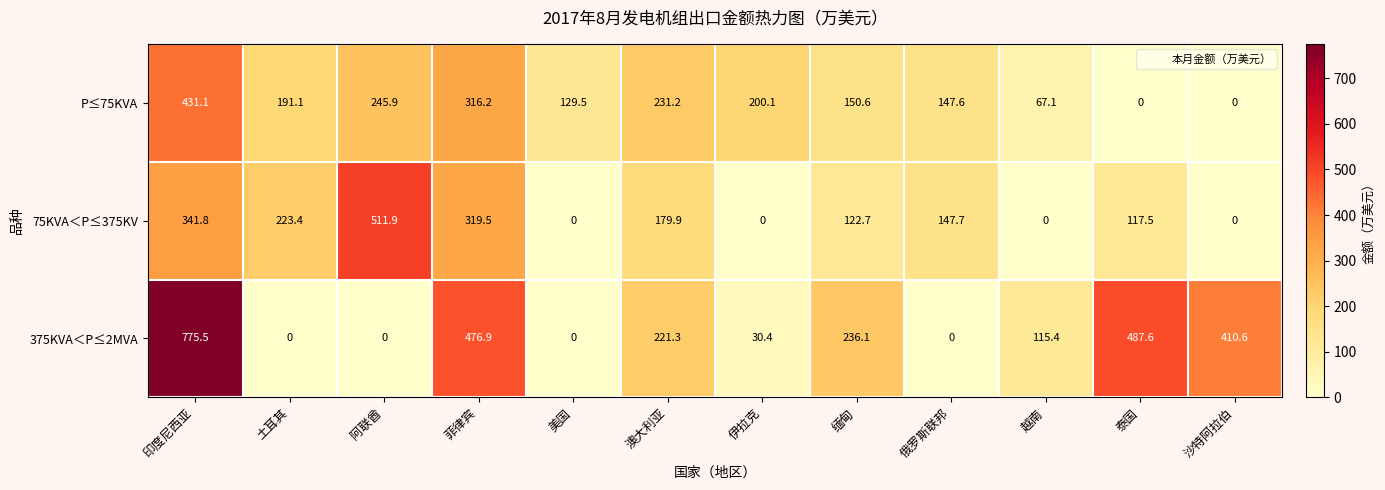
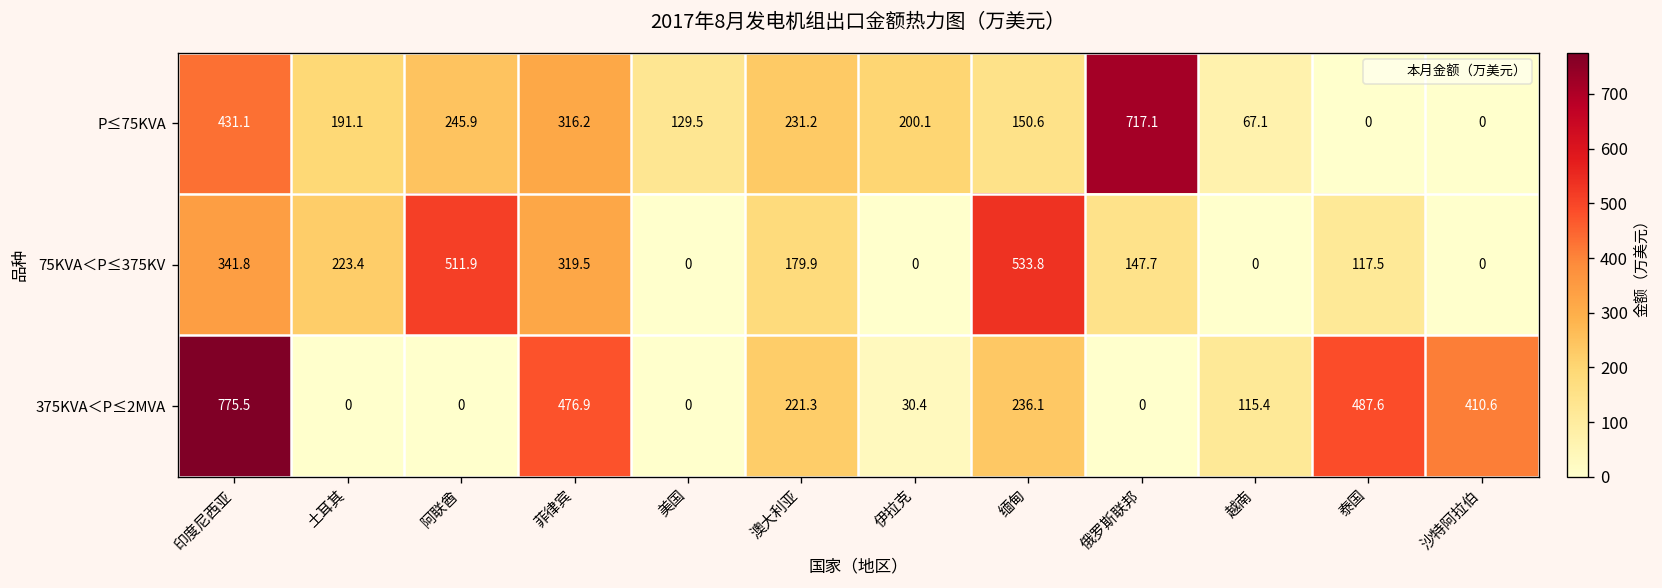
  {
    "P≤75KVA": {
      "印度尼西亚": 431.1,
      "土耳其": 191.1,
      "阿联酋": 245.9,
      "菲律宾": 316.2,
      "美国": 129.5,
      "澳大利亚": 231.2,
      "伊拉克": 200.1,
      "缅甸": 150.6,
-     "俄罗斯联邦": 147.6,
+     "俄罗斯联邦": 717.1,
      "越南": 67.1,
      "泰国": 0,
      "沙特阿拉伯": 0
    },
    "75KVA＜P≤375KV": {
      "印度尼西亚": 341.8,
      "土耳其": 223.4,
      "阿联酋": 511.9,
      "菲律宾": 319.5,
      "美国": 0,
      "澳大利亚": 179.9,
      "伊拉克": 0,
-     "缅甸": 122.7,
+     "缅甸": 533.8,
      "俄罗斯联邦": 147.7,
      "越南": 0,
      "泰国": 117.5,
      "沙特阿拉伯": 0
    },
    "375KVA＜P≤2MVA": {
      "印度尼西亚": 775.5,
      "土耳其": 0,
      "阿联酋": 0,
      "菲律宾": 476.9,
      "美国": 0,
      "澳大利亚": 221.3,
      "伊拉克": 30.4,
      "缅甸": 236.1,
      "俄罗斯联邦": 0,
      "越南": 115.4,
      "泰国": 487.6,
      "沙特阿拉伯": 410.6
    }
  }
